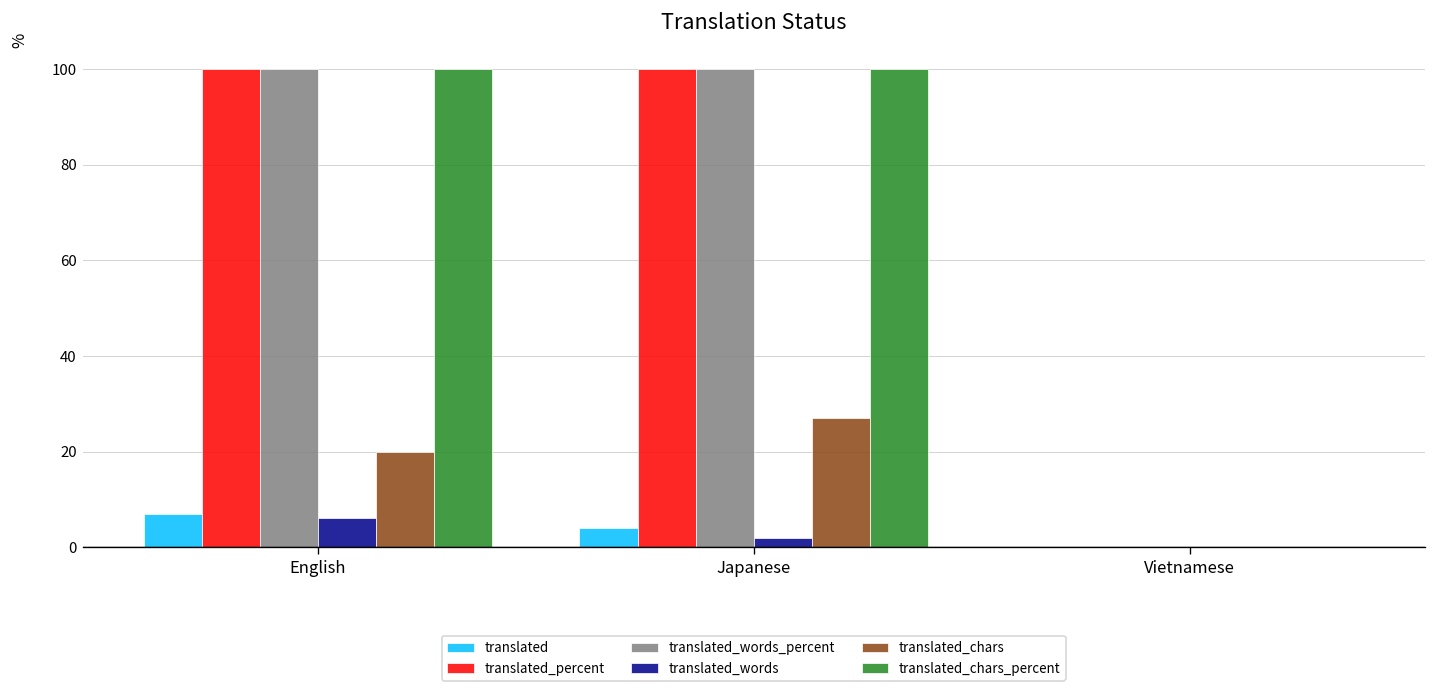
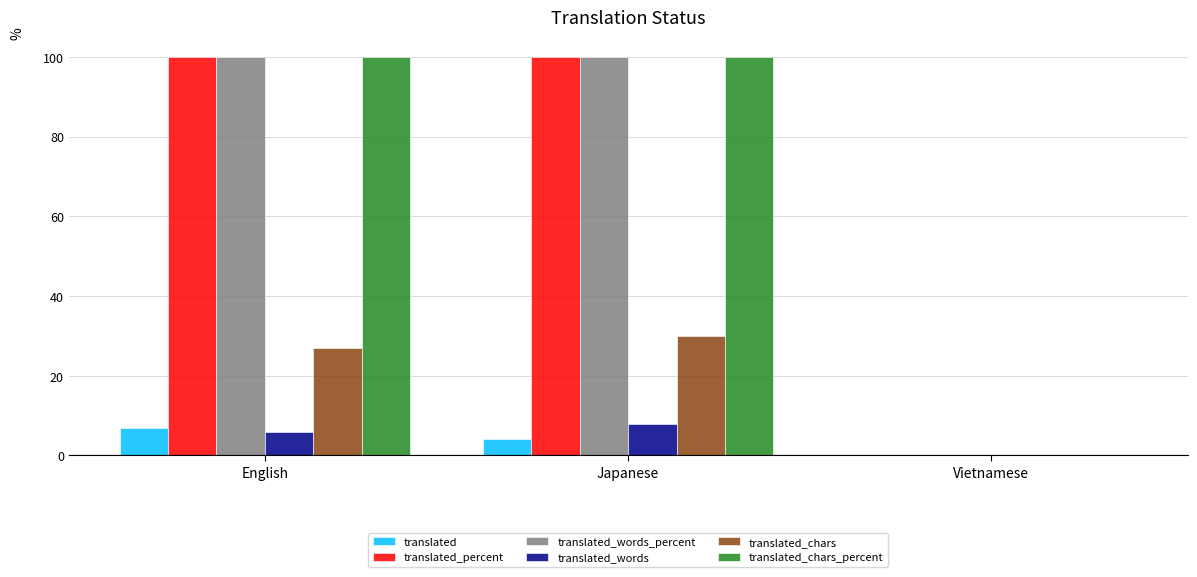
  {
    "translated": {
      "English": 7,
      "Japanese": 4,
      "Vietnamese": 0
    },
    "translated_percent": {
      "English": 100,
      "Japanese": 100,
      "Vietnamese": 0
    },
    "translated_words_percent": {
      "English": 100,
      "Japanese": 100,
      "Vietnamese": 0
    },
    "translated_words": {
      "English": 6,
-     "Japanese": 2,
+     "Japanese": 8,
      "Vietnamese": 0
    },
    "translated_chars": {
-     "English": 20,
-     "Japanese": 27,
+     "English": 27,
+     "Japanese": 30,
      "Vietnamese": 0
    },
    "translated_chars_percent": {
      "English": 100,
      "Japanese": 100,
      "Vietnamese": 0
    }
  }
